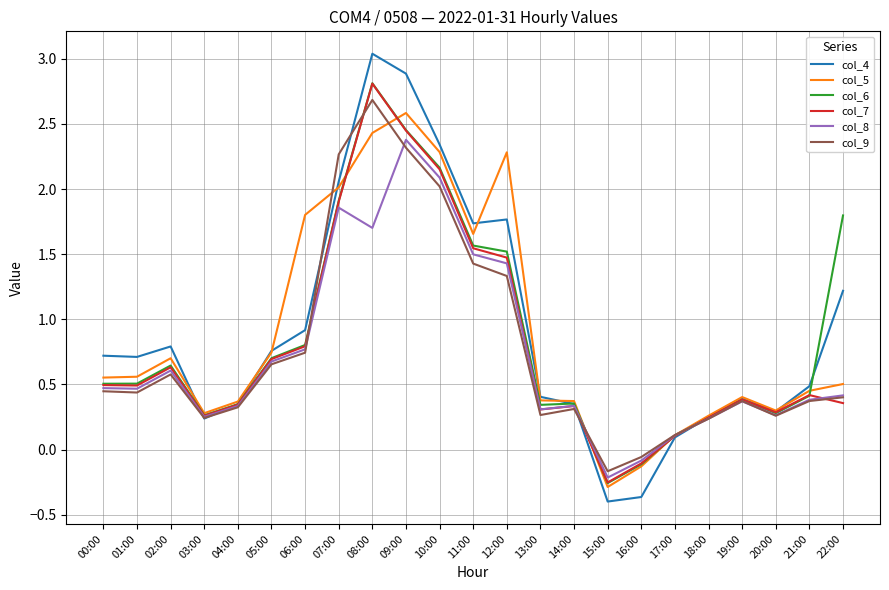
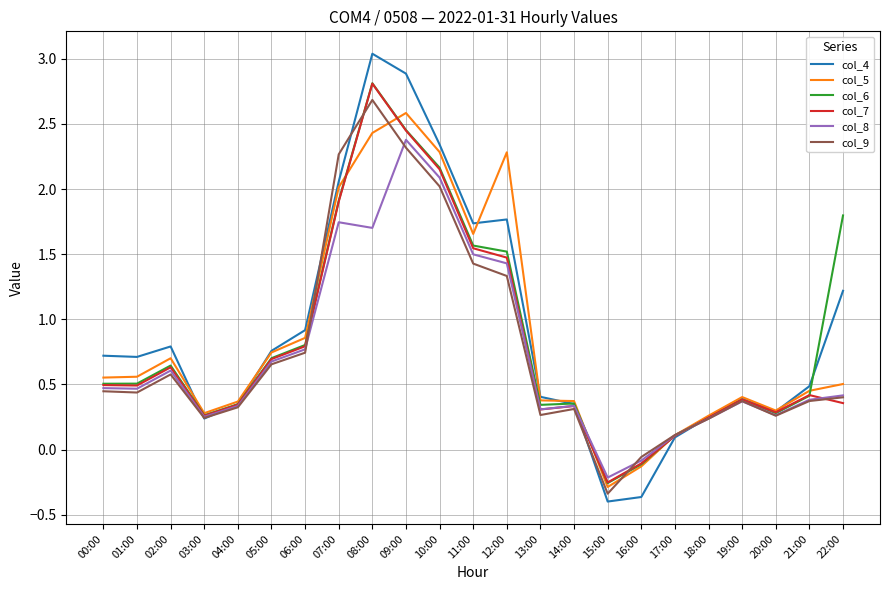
  {
    "col_4": {
      "00:00": 0.72,
      "01:00": 0.71,
      "02:00": 0.79,
      "06:00": 0.92,
      "07:00": 2.06,
      "08:00": 3.04,
      "09:00": 2.89,
      "10:00": 2.34,
      "11:00": 1.74,
      "12:00": 1.77,
      "13:00": 0.40,
      "15:00": -0.40,
      "16:00": -0.36,
      "21:00": 0.49,
      "22:00": 1.22
    },
    "col_5": {
      "00:00": 0.55,
      "01:00": 0.56,
      "02:00": 0.70,
      "04:00": 0.37,
-     "06:00": 1.80,
+     "06:00": 0.86,
      "07:00": 2.01,
      "08:00": 2.43,
      "09:00": 2.58,
      "10:00": 2.28,
      "11:00": 1.66,
      "12:00": 2.28,
      "13:00": 0.38,
      "15:00": -0.29,
      "21:00": 0.45,
      "22:00": 0.50
    },
    "col_6": {
      "11:00": 1.57,
      "12:00": 1.52,
      "13:00": 0.34,
      "22:00": 1.80
    },
    "col_7": {
      "11:00": 1.55,
      "12:00": 1.47,
      "22:00": 0.36
    },
    "col_8": {
      "00:00": 0.47,
      "01:00": 0.47,
      "02:00": 0.61,
      "06:00": 0.77,
-     "07:00": 1.86,
+     "07:00": 1.75,
      "08:00": 1.70,
      "09:00": 2.38,
      "10:00": 2.09,
      "11:00": 1.50,
      "12:00": 1.43,
      "15:00": -0.22,
      "16:00": -0.08
    },
    "col_9": {
      "00:00": 0.45,
      "01:00": 0.44,
      "02:00": 0.58,
      "05:00": 0.65,
      "06:00": 0.74,
      "07:00": 2.27,
      "08:00": 2.68,
      "09:00": 2.32,
      "10:00": 2.02,
      "11:00": 1.43,
      "12:00": 1.33,
      "13:00": 0.26,
      "14:00": 0.31,
-     "15:00": -0.17,
+     "15:00": -0.34,
      "16:00": -0.06
    }
  }
